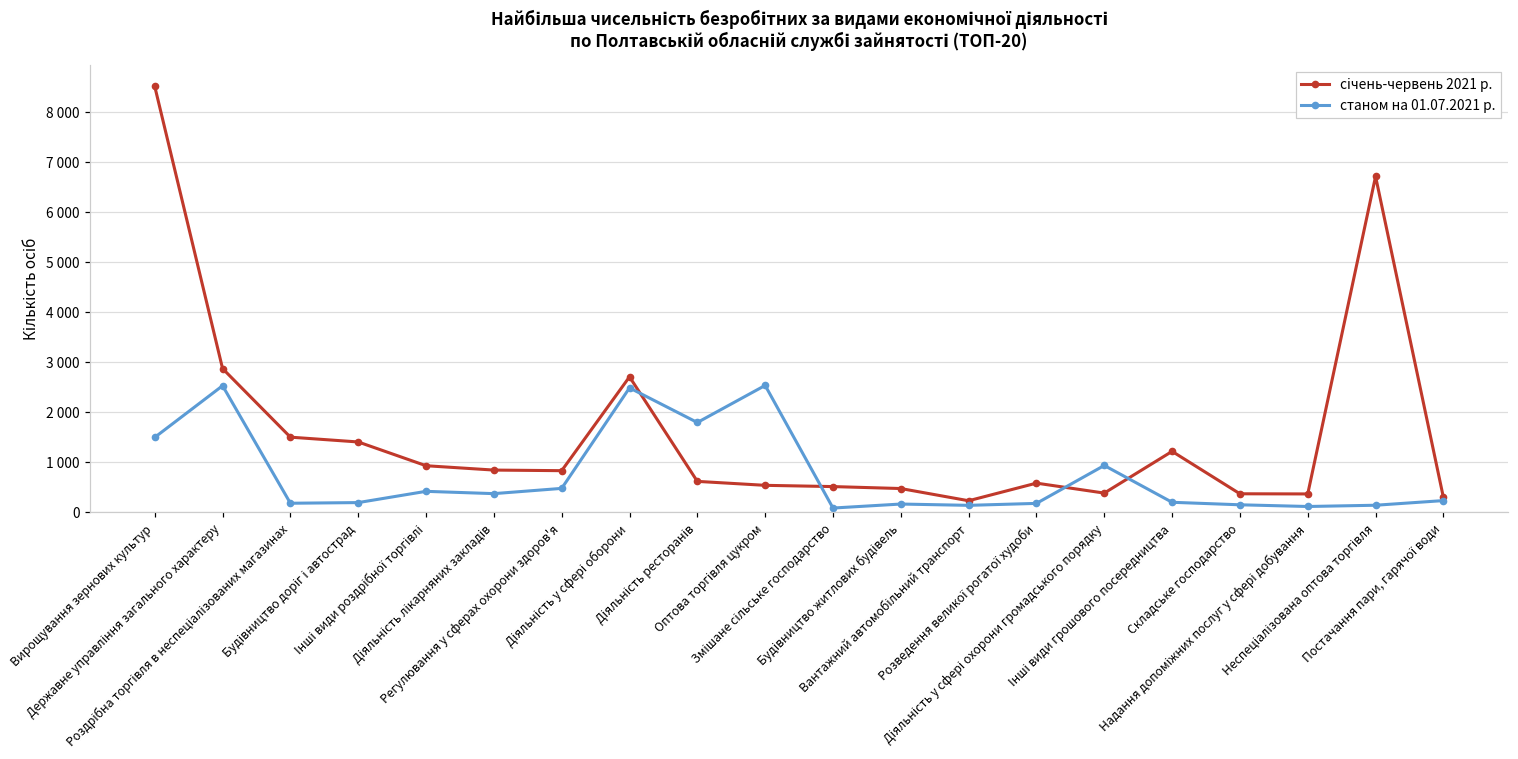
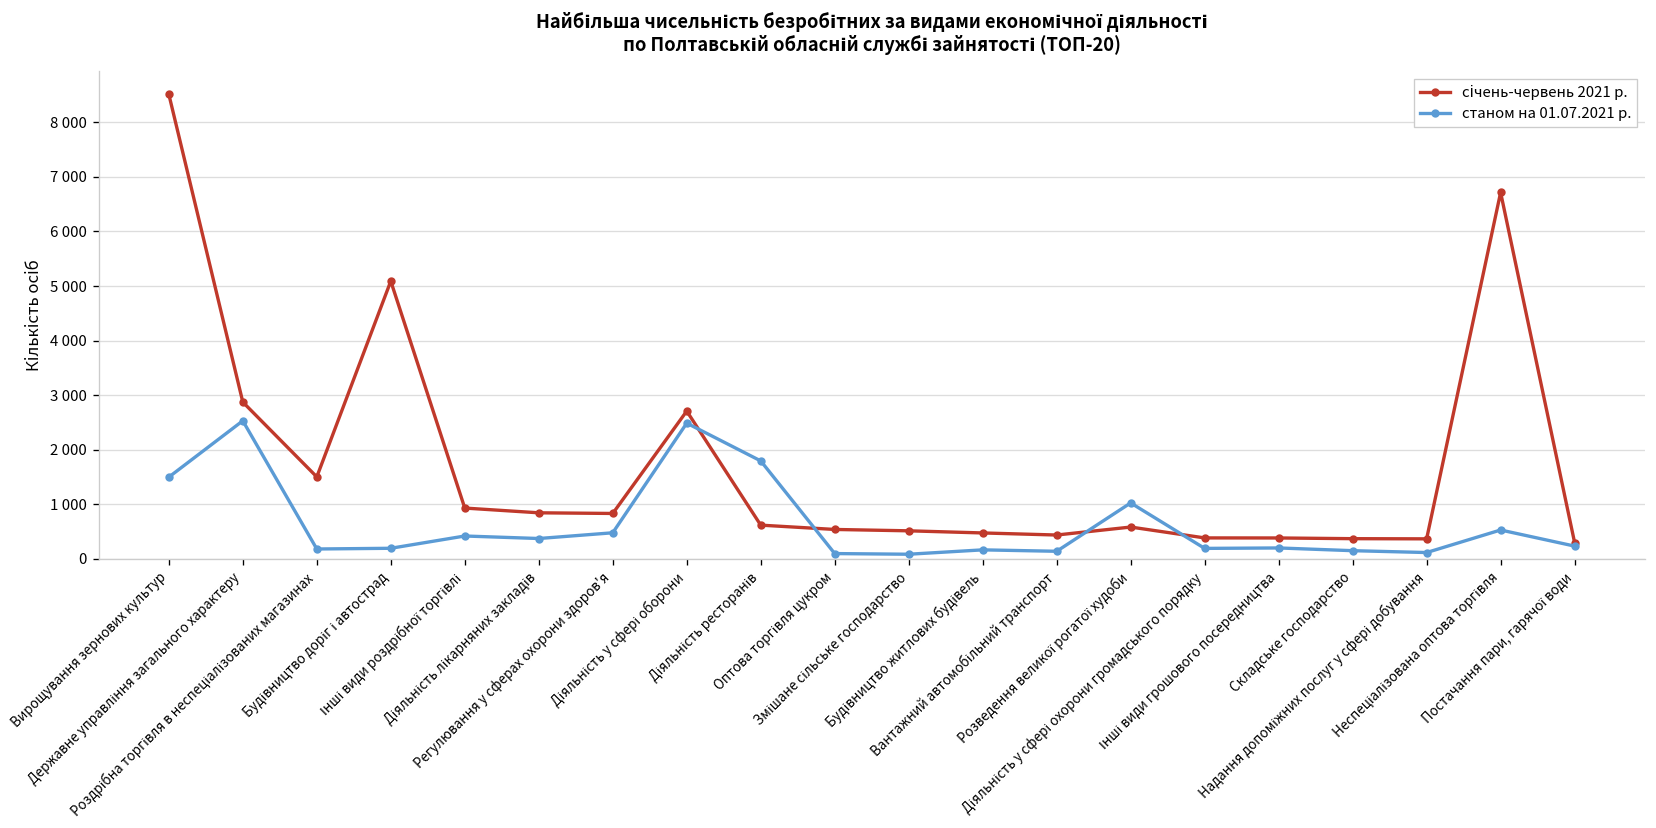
  {
    "січень-червень 2021 р.": {
      "Вирощування зернових культур": 8500,
      "Державне управління загального характеру": 2900,
      "Роздрібна торгівля в неспеціалізованих магазинах": 1500,
-     "Будівництво доріг і автострад": 1400,
+     "Будівництво доріг і автострад": 5100,
      "Інші види роздрібної торгівлі": 900,
      "Діяльність лікарняних закладів": 800,
      "Регулювання у сферах охорони здоров'я": 800,
      "Діяльність у сфері оборони": 2700,
      "Діяльність ресторанів": 600,
      "Оптова торгівля цукром": 500,
      "Змішане сільське господарство": 500,
      "Будівництво житлових будівель": 500,
-     "Вантажний автомобільний транспорт": 200,
+     "Вантажний автомобільний транспорт": 400,
      "Розведення великої рогатої худоби": 600,
      "Діяльність у сфері охорони громадського порядку": 400,
-     "Інші види грошового посередництва": 1200,
+     "Інші види грошового посередництва": 400,
      "Складське господарство": 400,
      "Надання допоміжних послуг у сфері добування": 400,
      "Неспеціалізована оптова торгівля": 6700,
      "Постачання пари, гарячої води": 300
    },
    "станом на 01.07.2021 р.": {
      "Вирощування зернових культур": 1500,
      "Державне управління загального характеру": 2500,
      "Роздрібна торгівля в неспеціалізованих магазинах": 200,
      "Будівництво доріг і автострад": 200,
      "Інші види роздрібної торгівлі": 400,
      "Діяльність лікарняних закладів": 400,
      "Регулювання у сферах охорони здоров'я": 500,
      "Діяльність у сфері оборони": 2500,
      "Діяльність ресторанів": 1800,
-     "Оптова торгівля цукром": 2500,
+     "Оптова торгівля цукром": 100,
      "Змішане сільське господарство": 100,
      "Будівництво житлових будівель": 200,
      "Вантажний автомобільний транспорт": 100,
-     "Розведення великої рогатої худоби": 200,
-     "Діяльність у сфері охорони громадського порядку": 900,
+     "Розведення великої рогатої худоби": 1000,
+     "Діяльність у сфері охорони громадського порядку": 200,
      "Інші види грошового посередництва": 200,
      "Складське господарство": 200,
      "Надання допоміжних послуг у сфері добування": 100,
-     "Неспеціалізована оптова торгівля": 100,
+     "Неспеціалізована оптова торгівля": 500,
      "Постачання пари, гарячої води": 200
    }
  }
